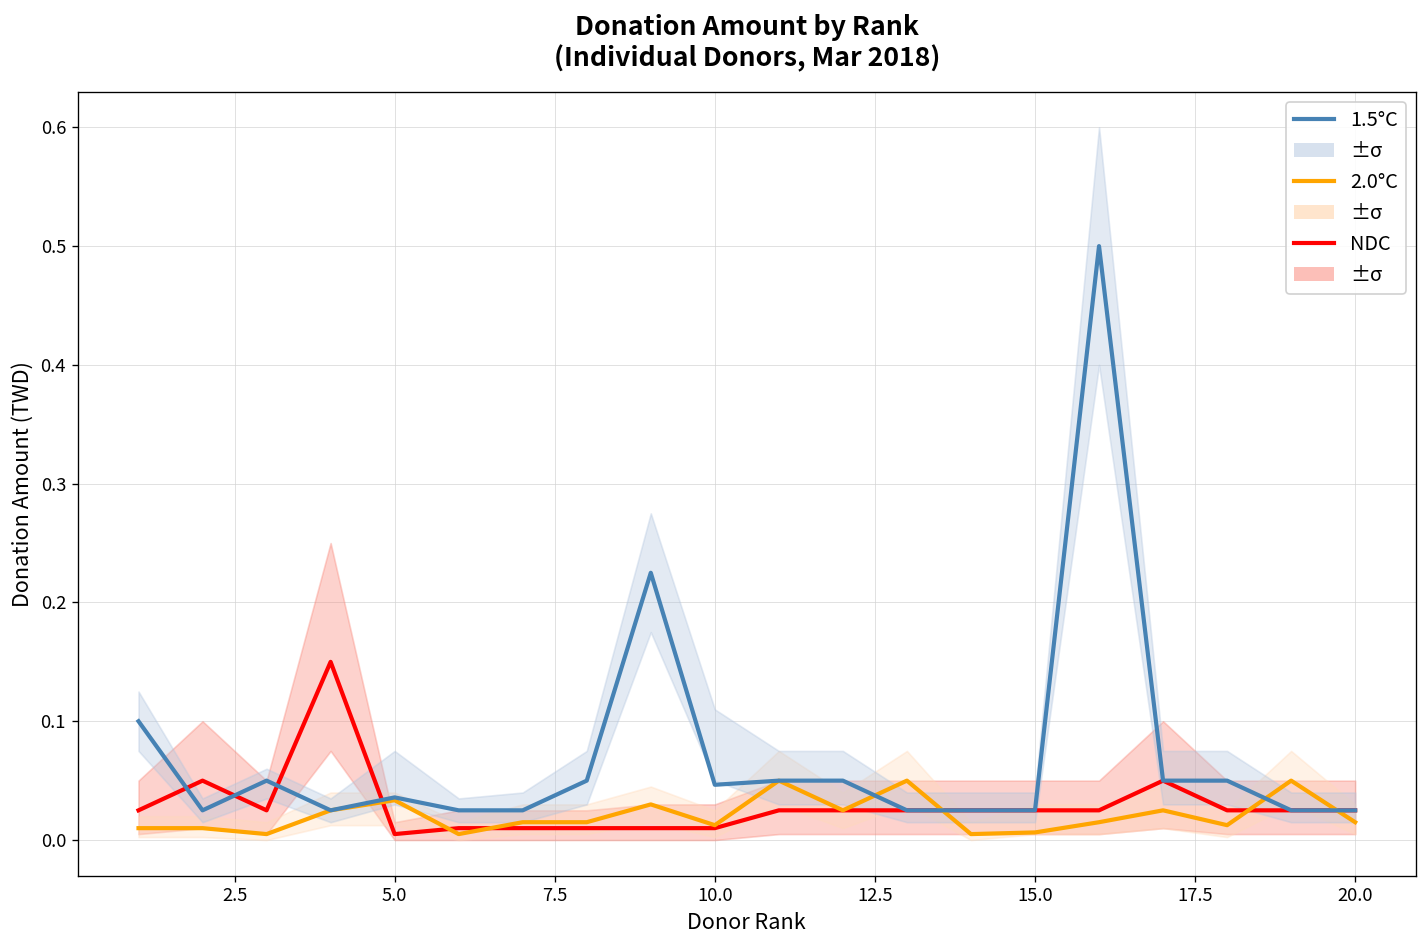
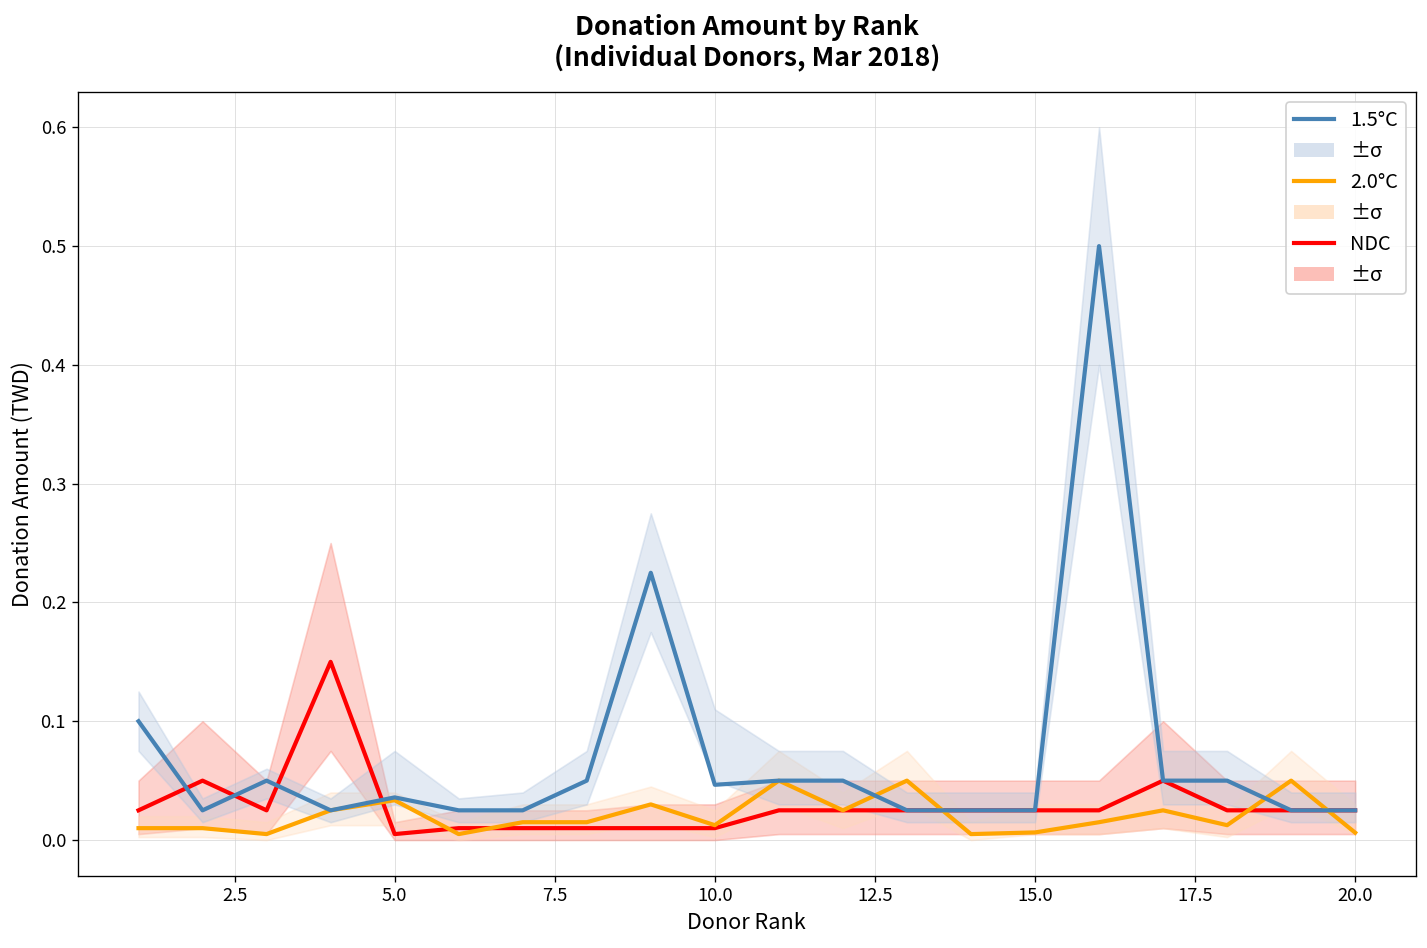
  {
    "NDC": {
      "5.0": 0.01
    },
    "2.0°C": {
      "15.0": 0.01,
-     "20.0": 0.02
+     "20.0": 0.01
    },
    "1.5°C": {
      "10.0": 0.05
    }
  }
